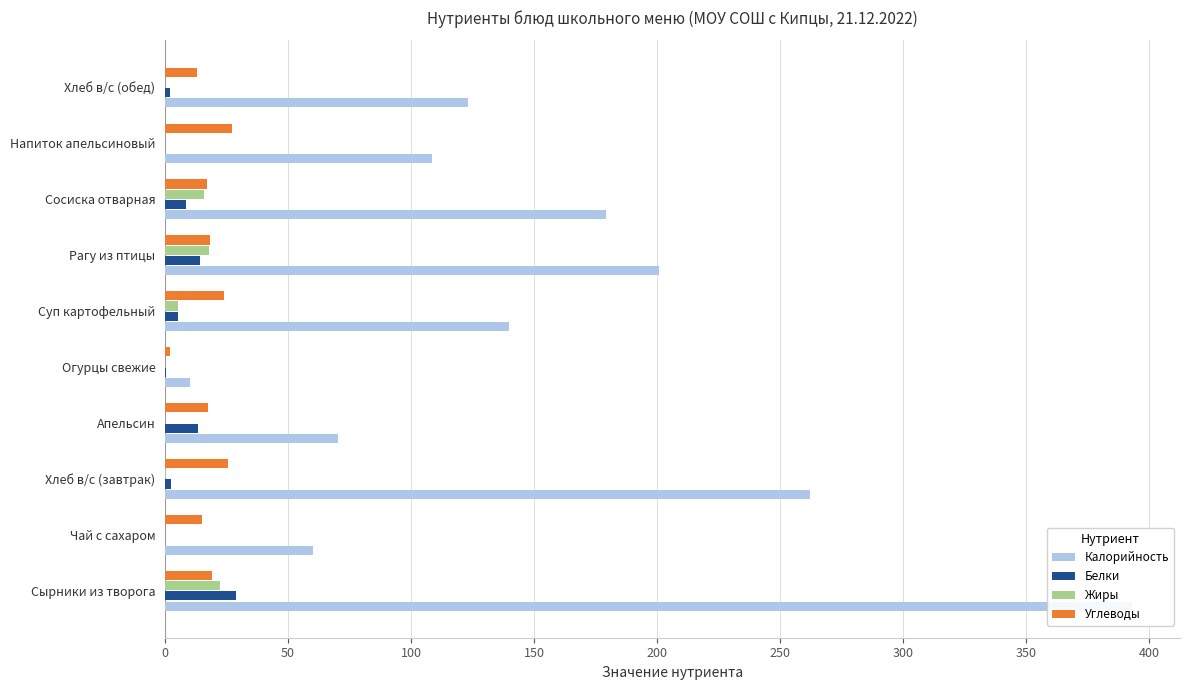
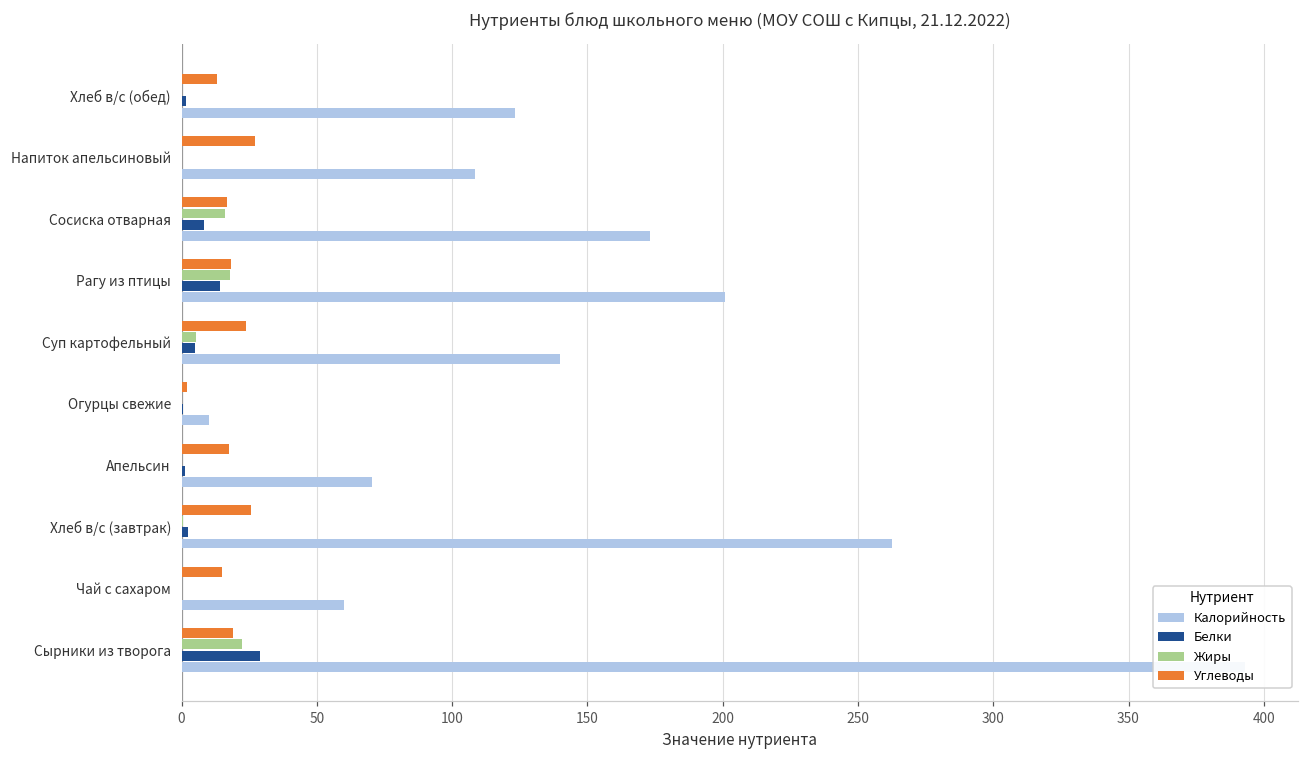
  {
    "Калорийность": {
      "Хлеб в/с (обед)": 123,
      "Напиток апельсиновый": 109,
-     "Сосиска отварная": 179,
+     "Сосиска отварная": 173,
      "Рагу из птицы": 201,
      "Суп картофельный": 140,
      "Огурцы свежие": 10,
      "Апельсин": 71,
      "Хлеб в/с (завтрак)": 262,
      "Чай с сахаром": 60
    },
    "Белки": {
      "Хлеб в/с (обед)": 2,
      "Сосиска отварная": 8,
      "Рагу из птицы": 14,
      "Суп картофельный": 5,
-     "Апельсин": 13,
+     "Апельсин": 1,
      "Хлеб в/с (завтрак)": 2,
      "Сырники из творога": 29
    },
    "Жиры": {
      "Хлеб в/с (обед)": 0,
      "Напиток апельсиновый": 0,
      "Сосиска отварная": 16,
      "Рагу из птицы": 18,
      "Суп картофельный": 5,
      "Огурцы свежие": 0,
      "Апельсин": 0,
      "Чай с сахаром": 0,
      "Сырники из творога": 22
    },
    "Углеводы": {
      "Хлеб в/с (обед)": 13,
      "Напиток апельсиновый": 27,
      "Сосиска отварная": 17,
      "Рагу из птицы": 18,
      "Суп картофельный": 24,
      "Огурцы свежие": 2,
      "Апельсин": 17,
      "Хлеб в/с (завтрак)": 26,
      "Чай с сахаром": 15,
      "Сырники из творога": 19
    }
  }
